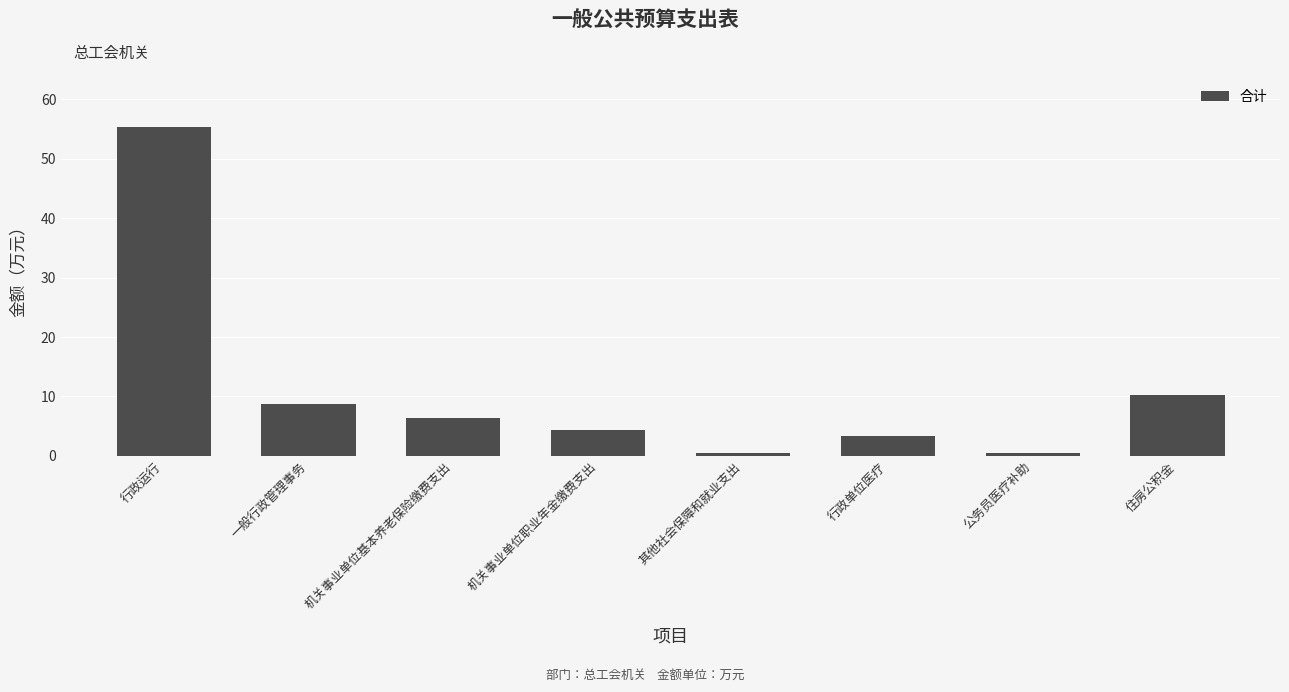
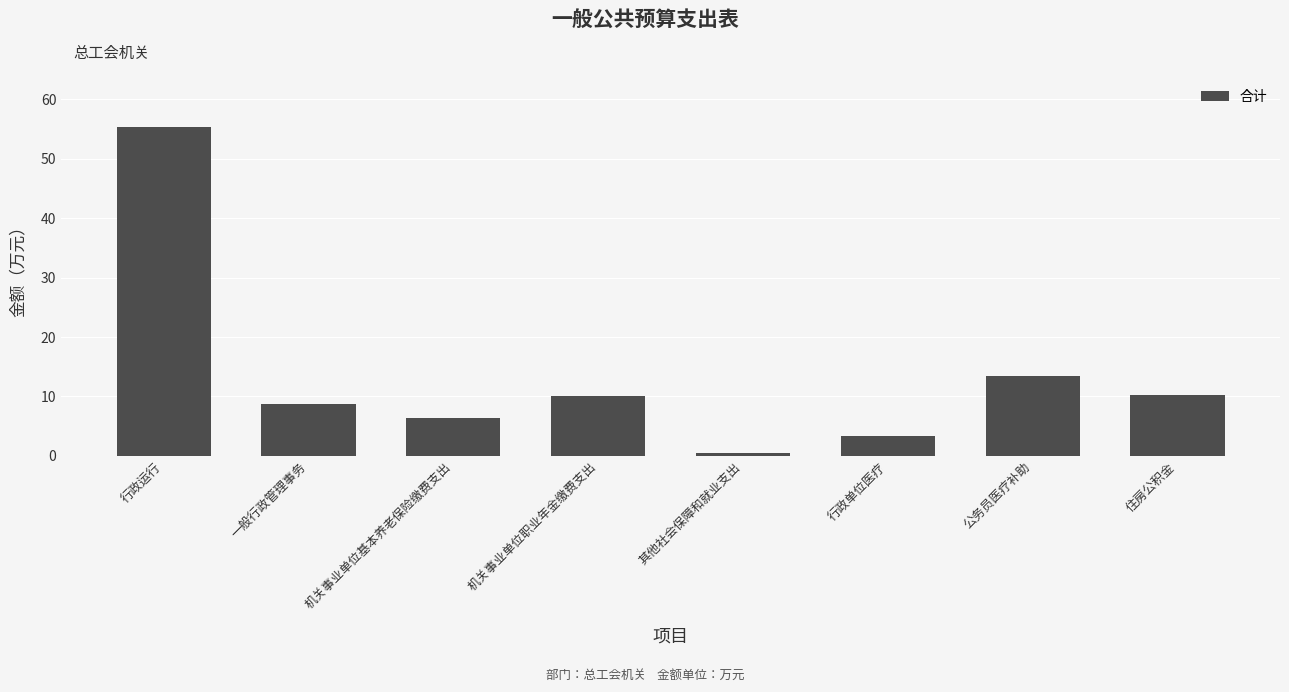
  {
    "行政运行": 55,
    "一般行政管理事务": 9,
    "机关事业单位基本养老保险缴费支出": 6,
-   "机关事业单位职业年金缴费支出": 4,
+   "机关事业单位职业年金缴费支出": 10,
    "其他社会保障和就业支出": 0,
    "行政单位医疗": 3,
-   "公务员医疗补助": 0,
+   "公务员医疗补助": 13,
    "住房公积金": 10
  }
